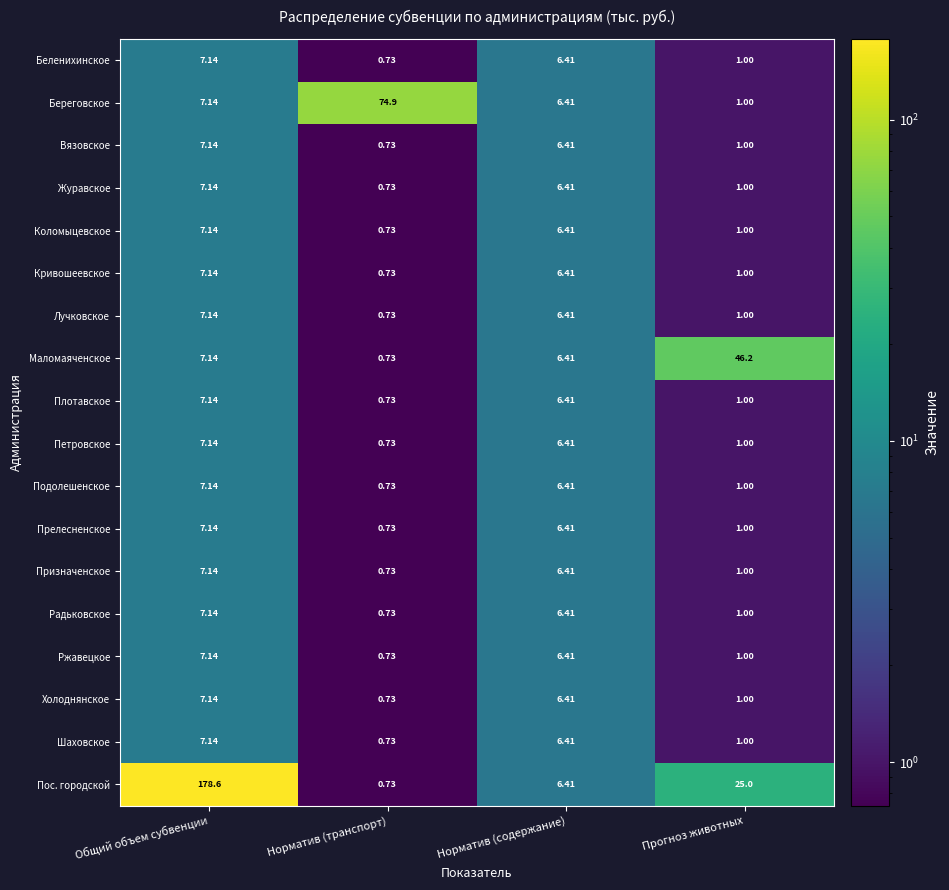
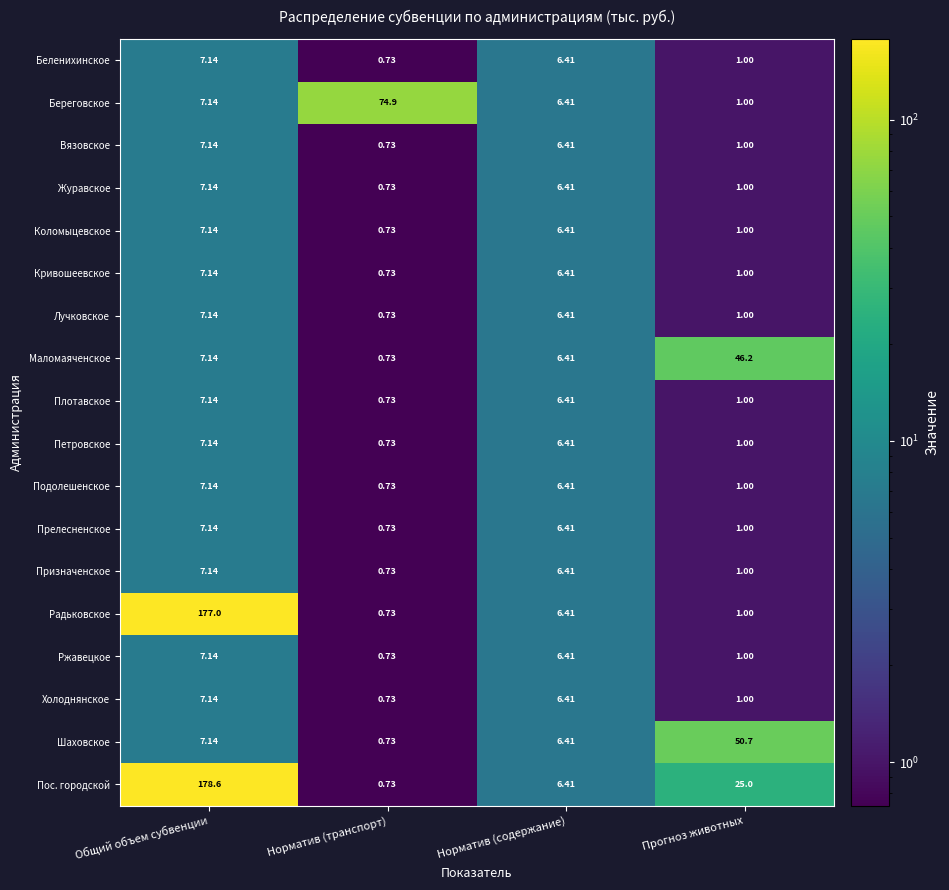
  {
    "Беленихинское": {
      "Общий объем субвенции": 7.14,
      "Норматив (транспорт)": 0.73,
      "Норматив (содержание)": 6.41,
      "Прогноз животных": 1.00
    },
    "Береговское": {
      "Общий объем субвенции": 7.14,
      "Норматив (транспорт)": 74.9,
      "Норматив (содержание)": 6.41,
      "Прогноз животных": 1.00
    },
    "Вязовское": {
      "Общий объем субвенции": 7.14,
      "Норматив (транспорт)": 0.73,
      "Норматив (содержание)": 6.41,
      "Прогноз животных": 1.00
    },
    "Журавское": {
      "Общий объем субвенции": 7.14,
      "Норматив (транспорт)": 0.73,
      "Норматив (содержание)": 6.41,
      "Прогноз животных": 1.00
    },
    "Коломыцевское": {
      "Общий объем субвенции": 7.14,
      "Норматив (транспорт)": 0.73,
      "Норматив (содержание)": 6.41,
      "Прогноз животных": 1.00
    },
    "Кривошеевское": {
      "Общий объем субвенции": 7.14,
      "Норматив (транспорт)": 0.73,
      "Норматив (содержание)": 6.41,
      "Прогноз животных": 1.00
    },
    "Лучковское": {
      "Общий объем субвенции": 7.14,
      "Норматив (транспорт)": 0.73,
      "Норматив (содержание)": 6.41,
      "Прогноз животных": 1.00
    },
    "Маломаяченское": {
      "Общий объем субвенции": 7.14,
      "Норматив (транспорт)": 0.73,
      "Норматив (содержание)": 6.41,
      "Прогноз животных": 46.2
    },
    "Плотавское": {
      "Общий объем субвенции": 7.14,
      "Норматив (транспорт)": 0.73,
      "Норматив (содержание)": 6.41,
      "Прогноз животных": 1.00
    },
    "Петровское": {
      "Общий объем субвенции": 7.14,
      "Норматив (транспорт)": 0.73,
      "Норматив (содержание)": 6.41,
      "Прогноз животных": 1.00
    },
    "Подолешенское": {
      "Общий объем субвенции": 7.14,
      "Норматив (транспорт)": 0.73,
      "Норматив (содержание)": 6.41,
      "Прогноз животных": 1.00
    },
    "Прелесненское": {
      "Общий объем субвенции": 7.14,
      "Норматив (транспорт)": 0.73,
      "Норматив (содержание)": 6.41,
      "Прогноз животных": 1.00
    },
    "Призначенское": {
      "Общий объем субвенции": 7.14,
      "Норматив (транспорт)": 0.73,
      "Норматив (содержание)": 6.41,
      "Прогноз животных": 1.00
    },
    "Радьковское": {
-     "Общий объем субвенции": 7.14,
+     "Общий объем субвенции": 177.0,
      "Норматив (транспорт)": 0.73,
      "Норматив (содержание)": 6.41,
      "Прогноз животных": 1.00
    },
    "Ржавецкое": {
      "Общий объем субвенции": 7.14,
      "Норматив (транспорт)": 0.73,
      "Норматив (содержание)": 6.41,
      "Прогноз животных": 1.00
    },
    "Холоднянское": {
      "Общий объем субвенции": 7.14,
      "Норматив (транспорт)": 0.73,
      "Норматив (содержание)": 6.41,
      "Прогноз животных": 1.00
    },
    "Шаховское": {
      "Общий объем субвенции": 7.14,
      "Норматив (транспорт)": 0.73,
      "Норматив (содержание)": 6.41,
-     "Прогноз животных": 1.00
+     "Прогноз животных": 50.7
    },
    "Пос. городской": {
      "Общий объем субвенции": 178.6,
      "Норматив (транспорт)": 0.73,
      "Норматив (содержание)": 6.41,
      "Прогноз животных": 25.0
    }
  }
